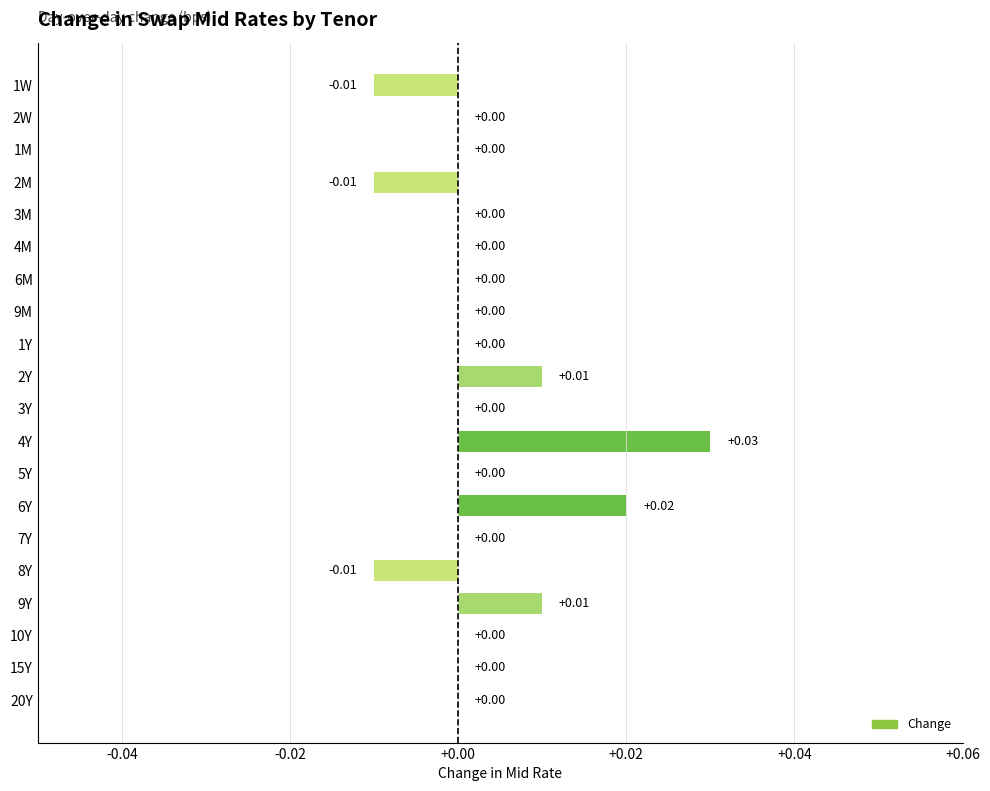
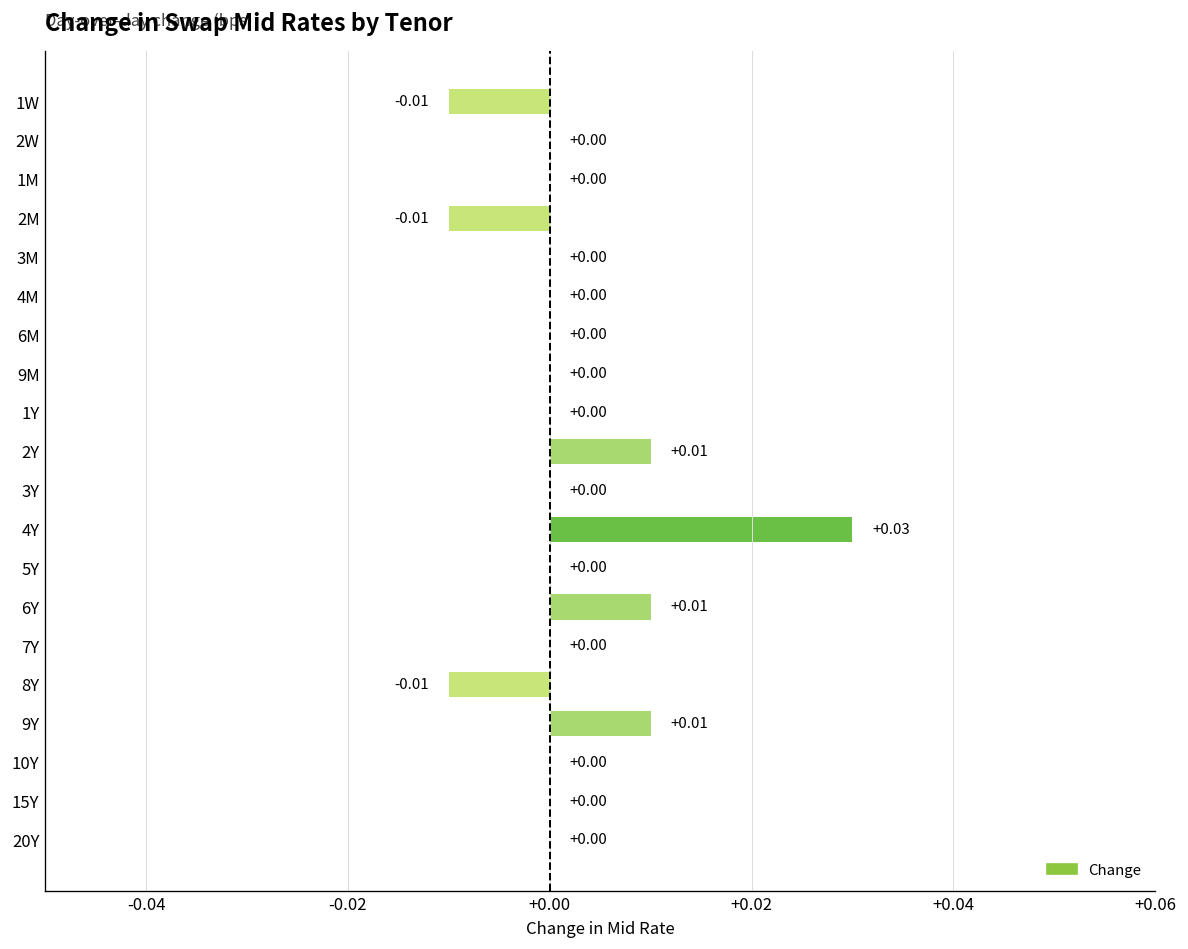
  {
    "1W": "-0.01",
    "2W": "+0.00",
    "1M": "+0.00",
    "2M": "-0.01",
    "3M": "+0.00",
    "4M": "+0.00",
    "6M": "+0.00",
    "9M": "+0.00",
    "1Y": "+0.00",
    "2Y": "+0.01",
    "3Y": "+0.00",
    "4Y": "+0.03",
    "5Y": "+0.00",
-   "6Y": "+0.02",
+   "6Y": "+0.01",
    "7Y": "+0.00",
    "8Y": "-0.01",
    "9Y": "+0.01",
    "10Y": "+0.00",
    "15Y": "+0.00",
    "20Y": "+0.00"
  }
